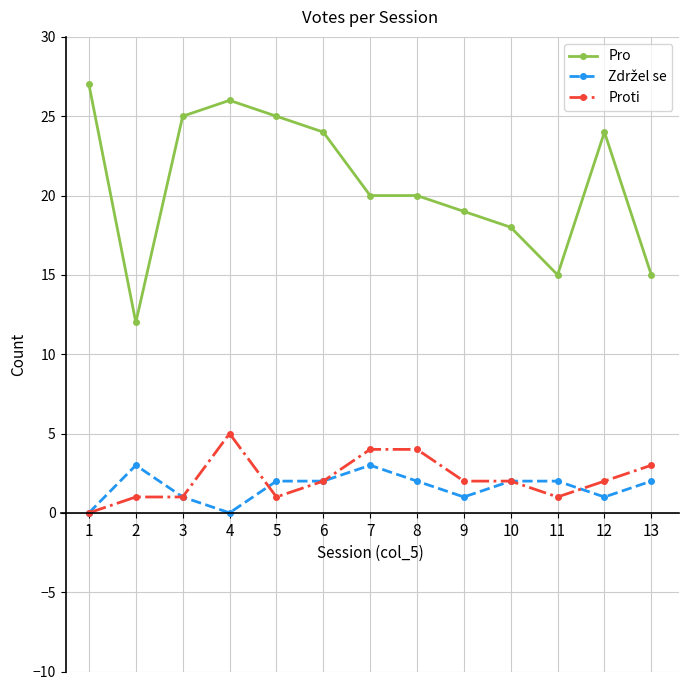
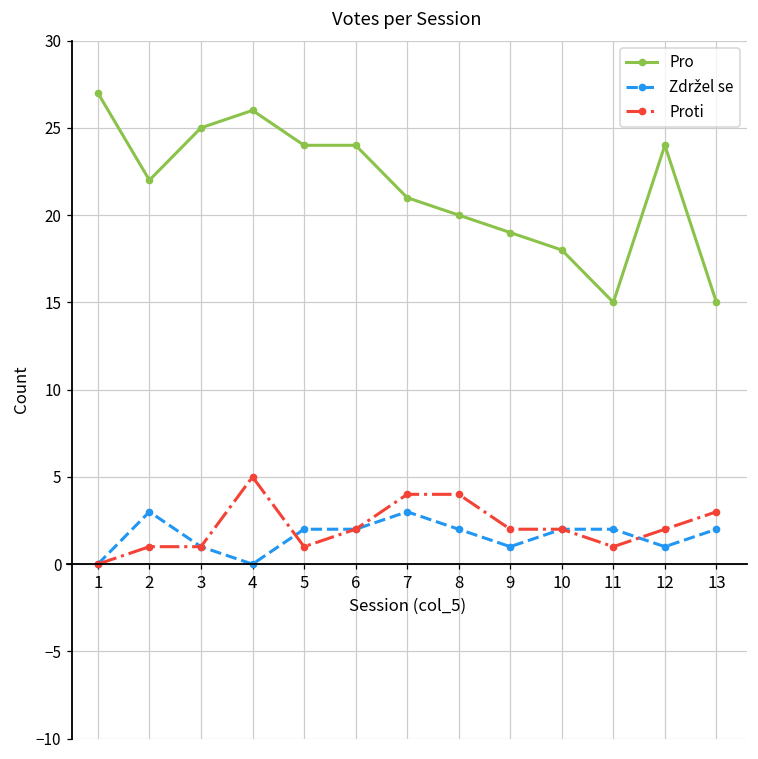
  {
    "Pro": {
      "1": 27,
-     "2": 12,
+     "2": 22,
      "3": 25,
      "4": 26,
-     "5": 25,
+     "5": 24,
      "6": 24,
-     "7": 20,
+     "7": 21,
      "8": 20,
      "9": 19,
      "10": 18,
      "11": 15,
      "12": 24,
      "13": 15
    },
    "Zdržel se": {
      "2": 3,
      "4": 0,
      "5": 2,
      "7": 3,
      "8": 2,
      "9": 1,
      "11": 2,
      "12": 1,
      "13": 2
    },
    "Proti": {
      "2": 1,
      "4": 5,
      "5": 1,
      "7": 4,
      "8": 4,
      "9": 2,
      "11": 1,
      "12": 2,
      "13": 3
    }
  }
